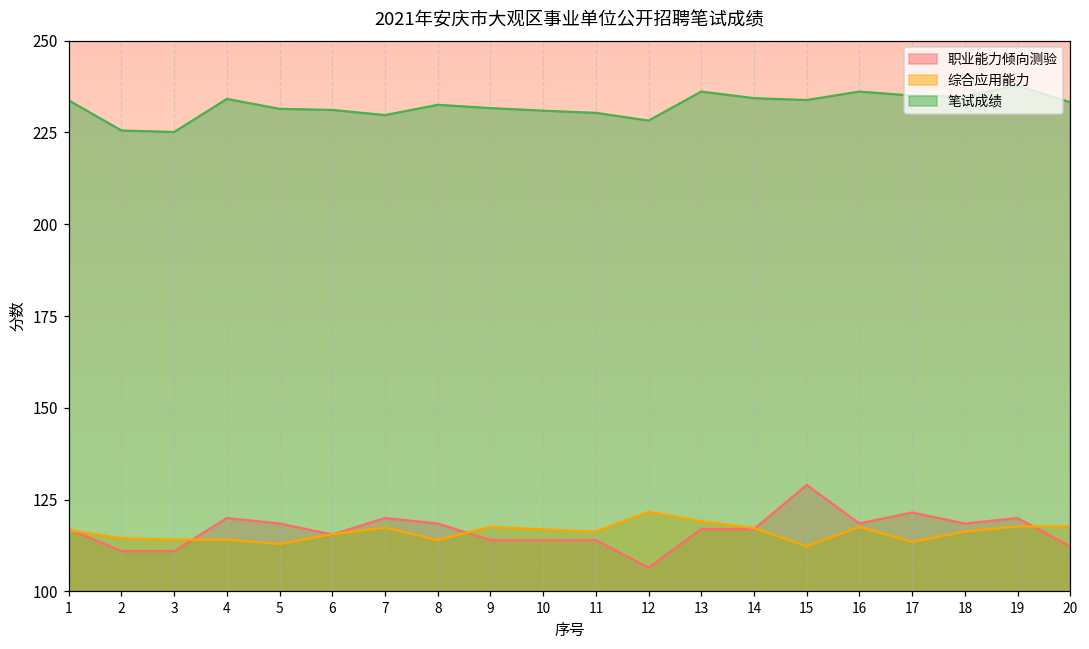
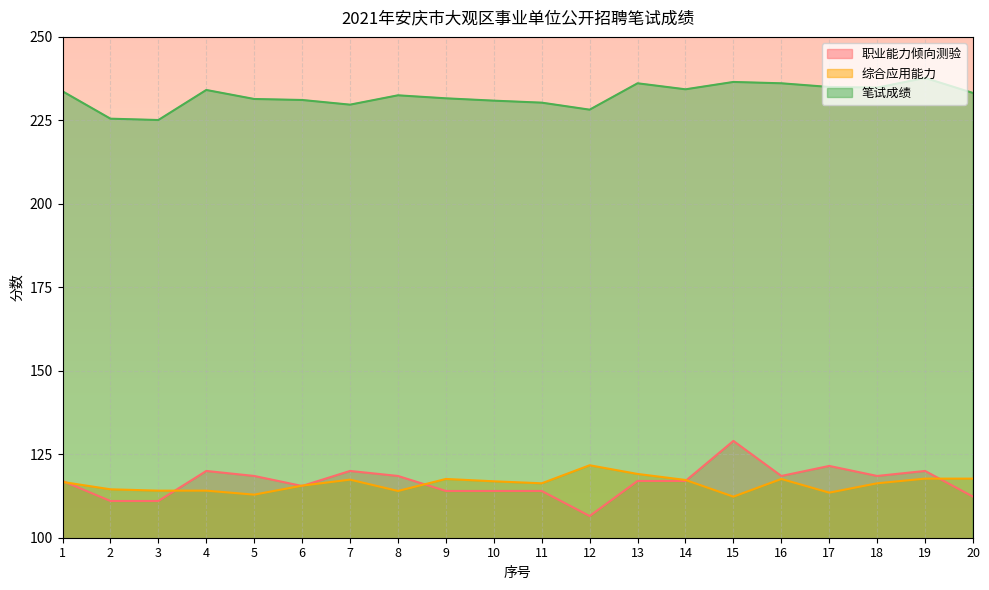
  {
    "职业能力倾向测验": {
      "2": 111,
      "3": 111,
      "4": 120,
      "5": 119,
      "7": 120,
      "8": 119,
      "9": 114,
      "10": 114,
      "11": 114,
      "12": 107,
      "13": 117,
      "15": 129,
      "16": 119,
      "17": 122,
      "18": 119,
      "19": 120,
      "20": 112
    },
    "综合应用能力": {
      "2": 115,
      "3": 114,
      "4": 114,
      "5": 113,
      "7": 117,
      "8": 114,
      "9": 118,
      "10": 117,
      "11": 116,
      "12": 122,
      "13": 119,
      "15": 112,
      "16": 118,
      "17": 114,
      "18": 116,
      "19": 118,
      "20": 118
    },
    "笔试成绩": {
      "1": 234,
      "2": 226,
      "3": 225,
      "4": 234,
      "5": 231,
      "6": 231,
      "7": 230,
      "8": 233,
      "9": 232,
      "10": 231,
      "11": 230,
      "12": 228,
      "13": 236,
      "14": 234,
-     "15": 234,
+     "15": 237,
      "16": 236,
      "20": 233
    }
  }
